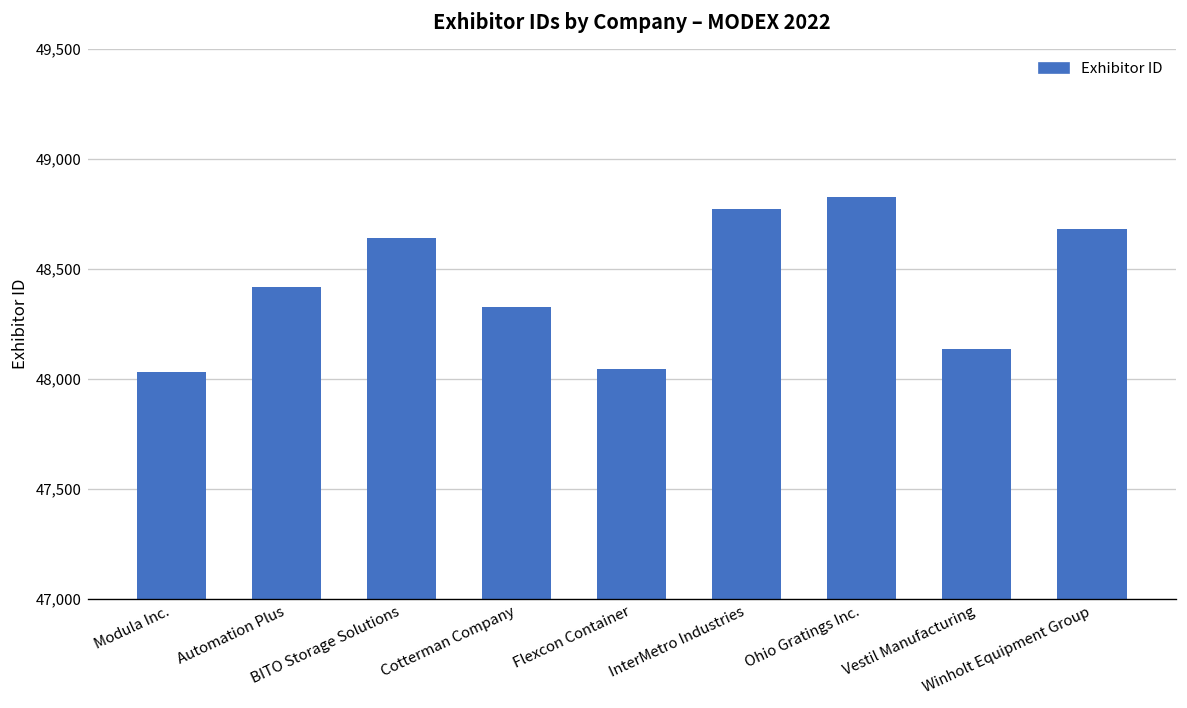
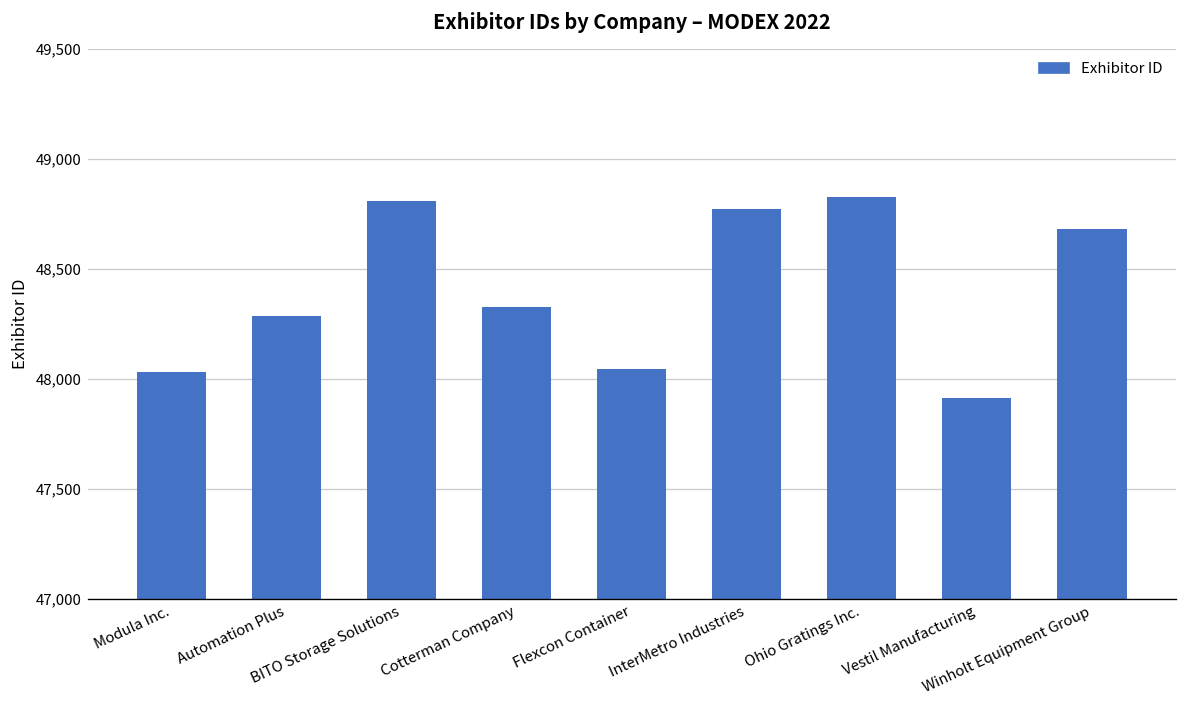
  {
    "Modula Inc.": "48,030",
-   "Automation Plus": "48,420",
-   "BITO Storage Solutions": "48,640",
+   "Automation Plus": "48,290",
+   "BITO Storage Solutions": "48,810",
    "Cotterman Company": "48,330",
    "Flexcon Container": "48,050",
    "InterMetro Industries": "48,770",
    "Ohio Gratings Inc.": "48,830",
-   "Vestil Manufacturing": "48,140",
+   "Vestil Manufacturing": "47,910",
    "Winholt Equipment Group": "48,680"
  }
